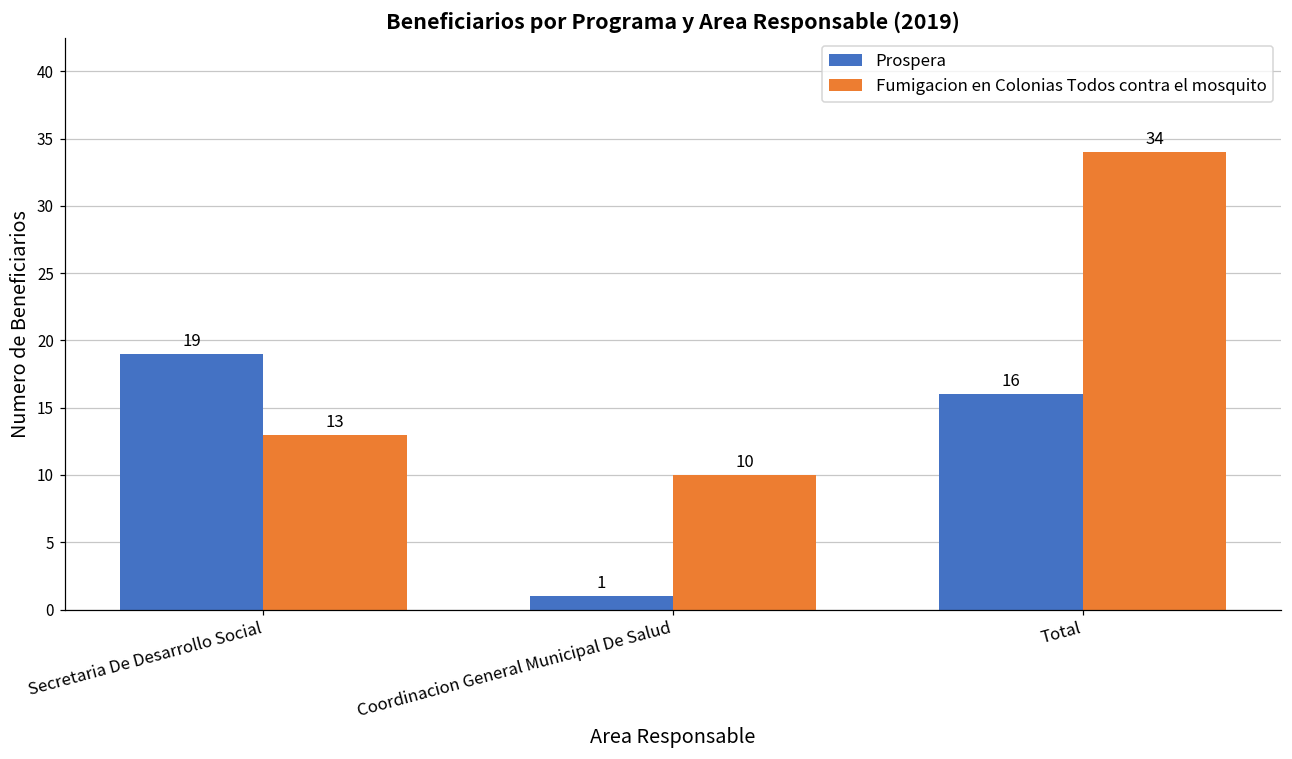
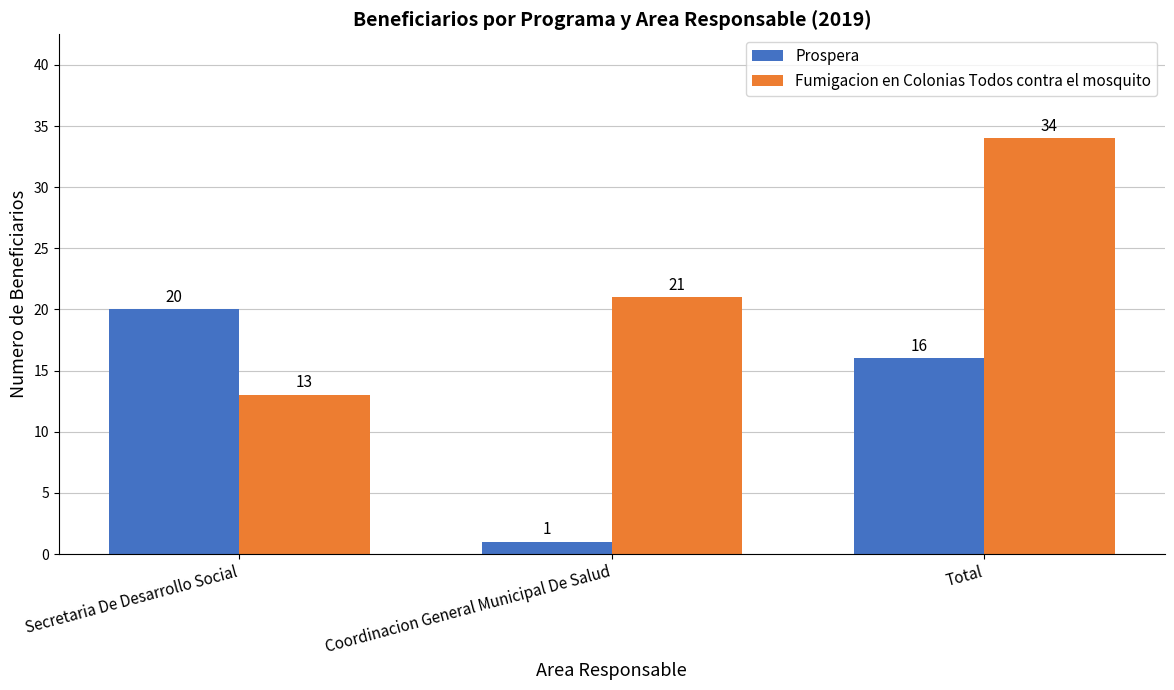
  {
    "Prospera": {
-     "Secretaria De Desarrollo Social": 19,
+     "Secretaria De Desarrollo Social": 20,
      "Coordinacion General Municipal De Salud": 1,
      "Total": 16
    },
    "Fumigacion en Colonias Todos contra el mosquito": {
      "Secretaria De Desarrollo Social": 13,
-     "Coordinacion General Municipal De Salud": 10,
+     "Coordinacion General Municipal De Salud": 21,
      "Total": 34
    }
  }
